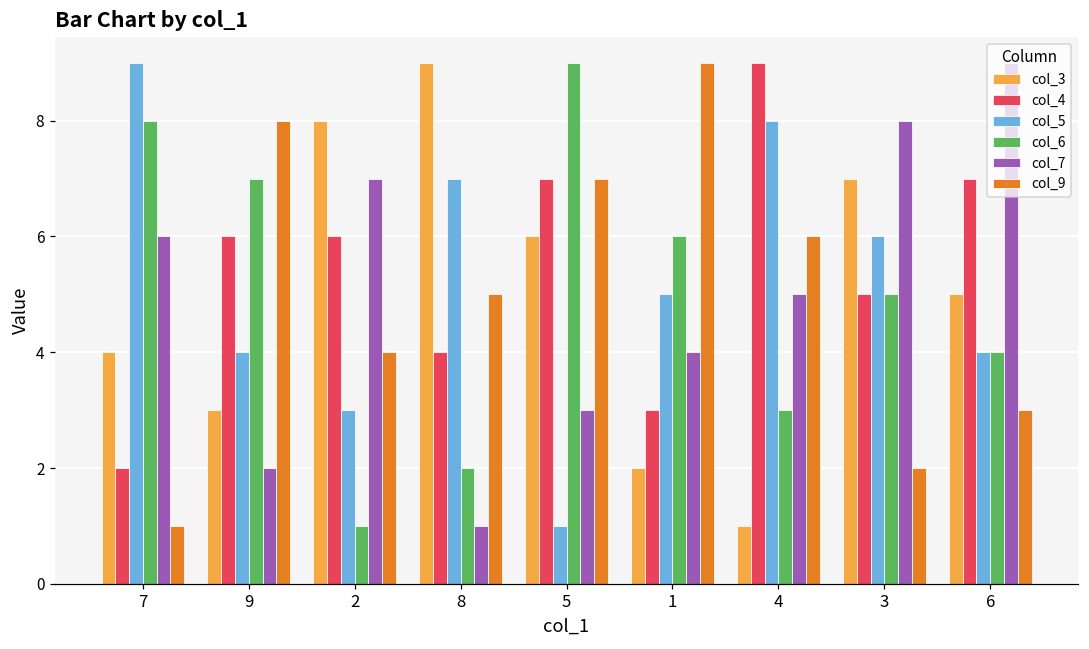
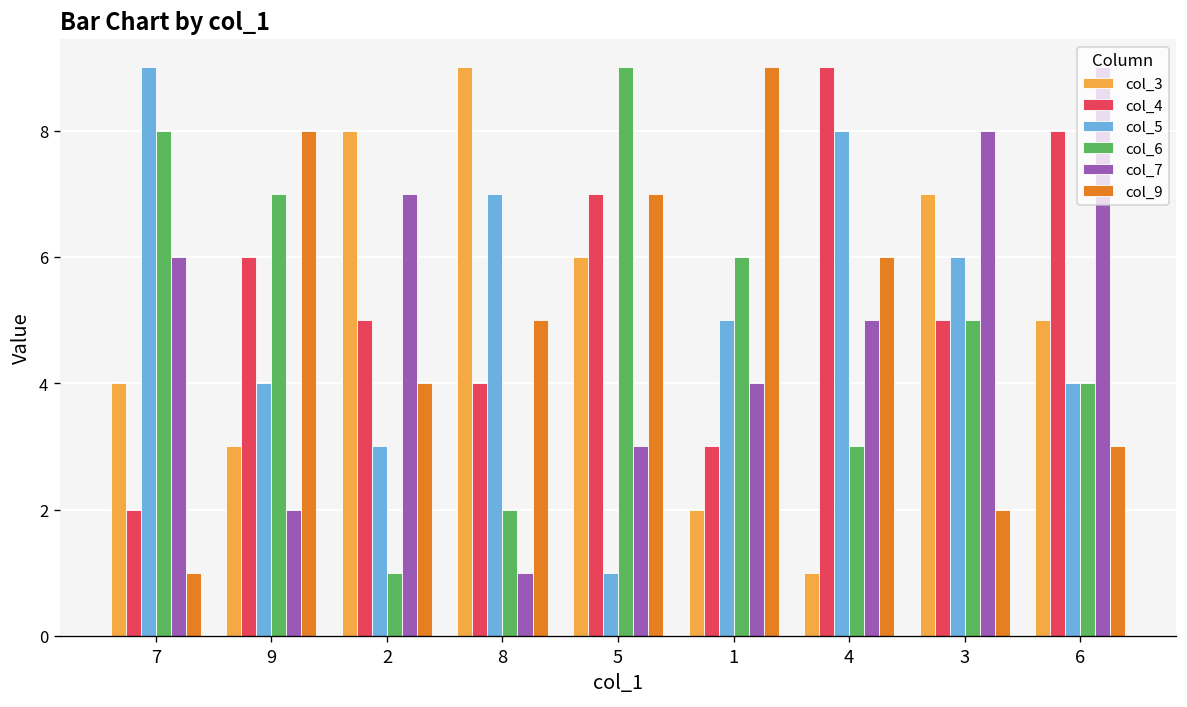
  {
    "col_4": {
      "7": 2,
      "9": 6,
-     "2": 6,
+     "2": 5,
      "8": 4,
      "5": 7,
      "1": 3,
      "4": 9,
      "3": 5,
-     "6": 7
+     "6": 8
    },
    "col_5": {
      "7": 9,
      "9": 4,
      "2": 3,
      "8": 7,
      "5": 1,
      "1": 5,
      "4": 8,
      "3": 6,
      "6": 4
    },
    "col_6": {
      "7": 8,
      "9": 7,
      "2": 1,
      "8": 2,
      "5": 9,
      "1": 6,
      "4": 3,
      "3": 5,
      "6": 4
    },
    "col_7": {
      "7": 6,
      "9": 2,
      "2": 7,
      "8": 1,
      "5": 3,
      "1": 4,
      "4": 5,
      "3": 8
    }
  }
